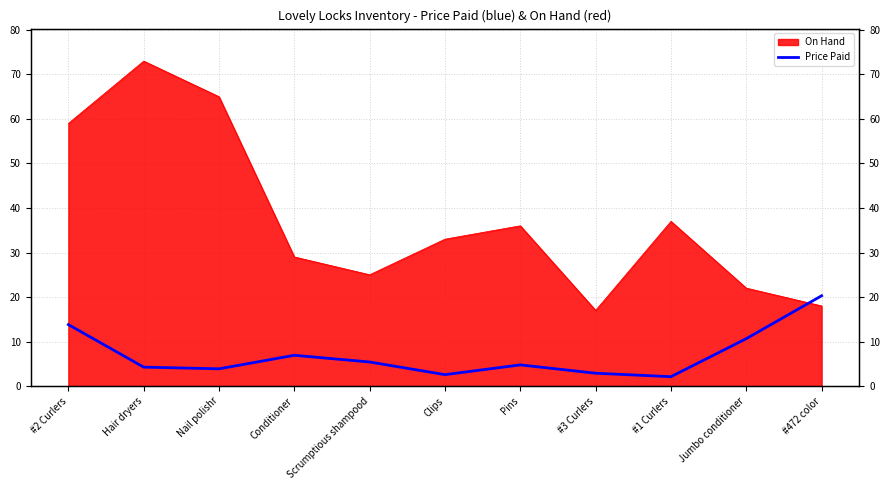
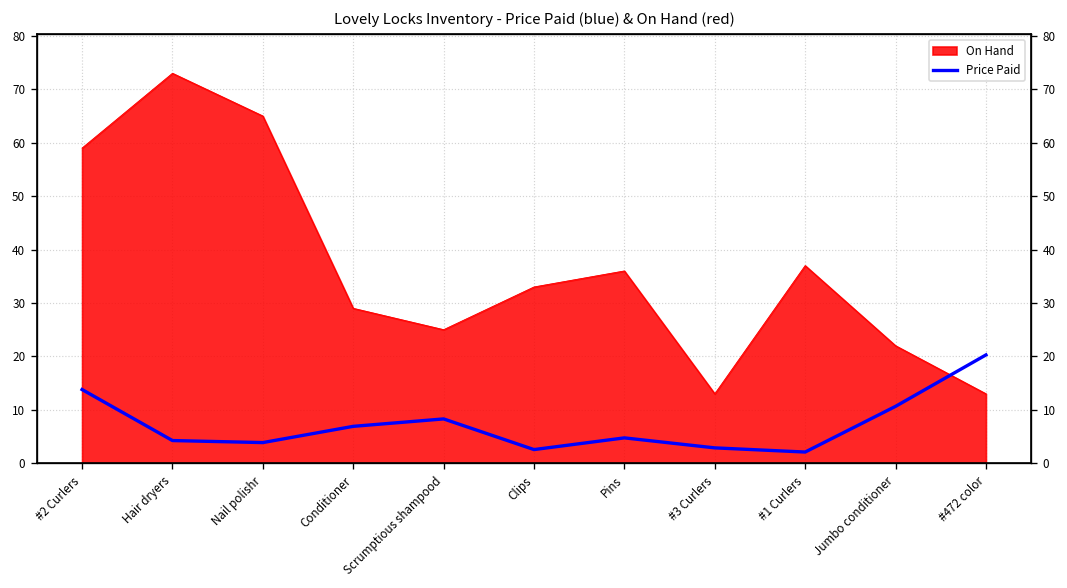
  {
    "On Hand": {
      "#2 Curlers": 59,
      "Hair dryers": 73,
      "Nail polishr": 65,
      "Conditioner": 29,
      "Scrumptious shampood": 25,
      "Clips": 33,
      "Pins": 36,
-     "#3 Curlers": 17,
+     "#3 Curlers": 13,
      "#1 Curlers": 37,
      "Jumbo conditioner": 22,
-     "#472 color": 18
+     "#472 color": 13
    },
    "Price Paid": {
      "#2 Curlers": 14,
      "Hair dryers": 4,
      "Nail polishr": 4,
      "Conditioner": 7,
-     "Scrumptious shampood": 5,
+     "Scrumptious shampood": 8,
      "Clips": 3,
      "Pins": 5,
      "#3 Curlers": 3,
      "#1 Curlers": 2,
      "Jumbo conditioner": 11,
      "#472 color": 20
    }
  }
